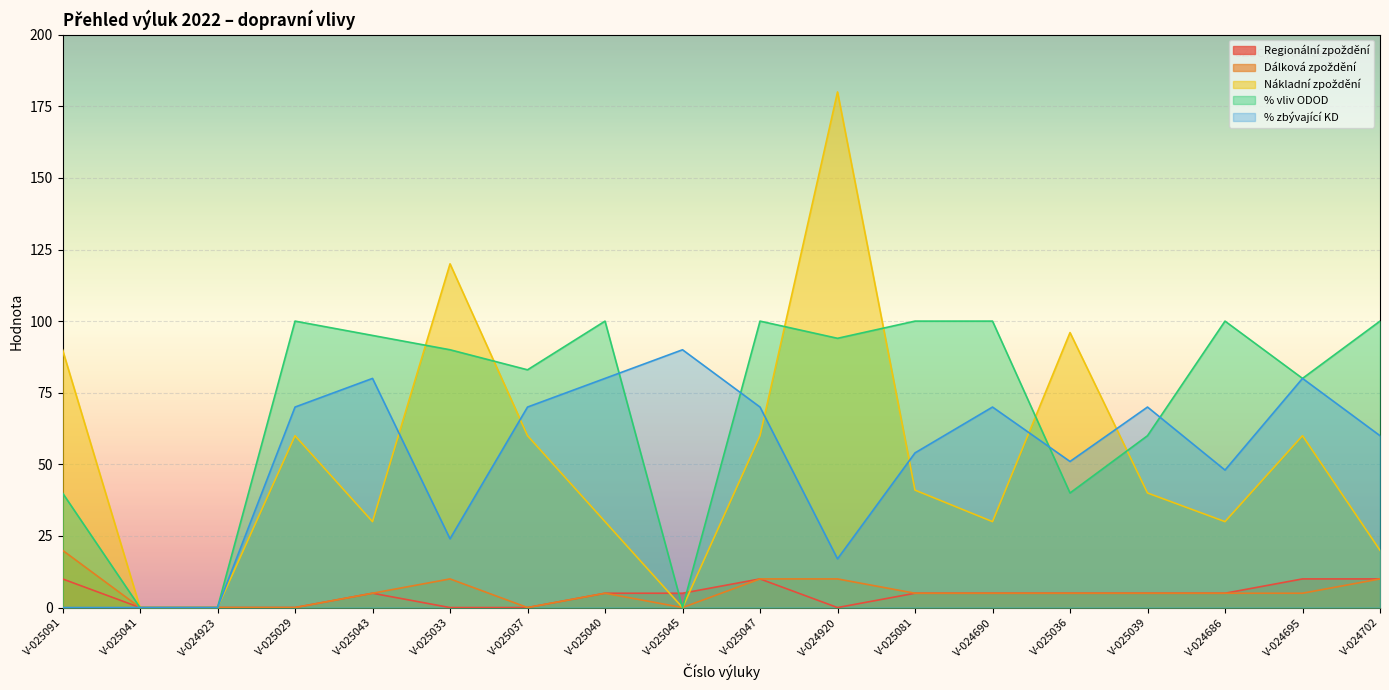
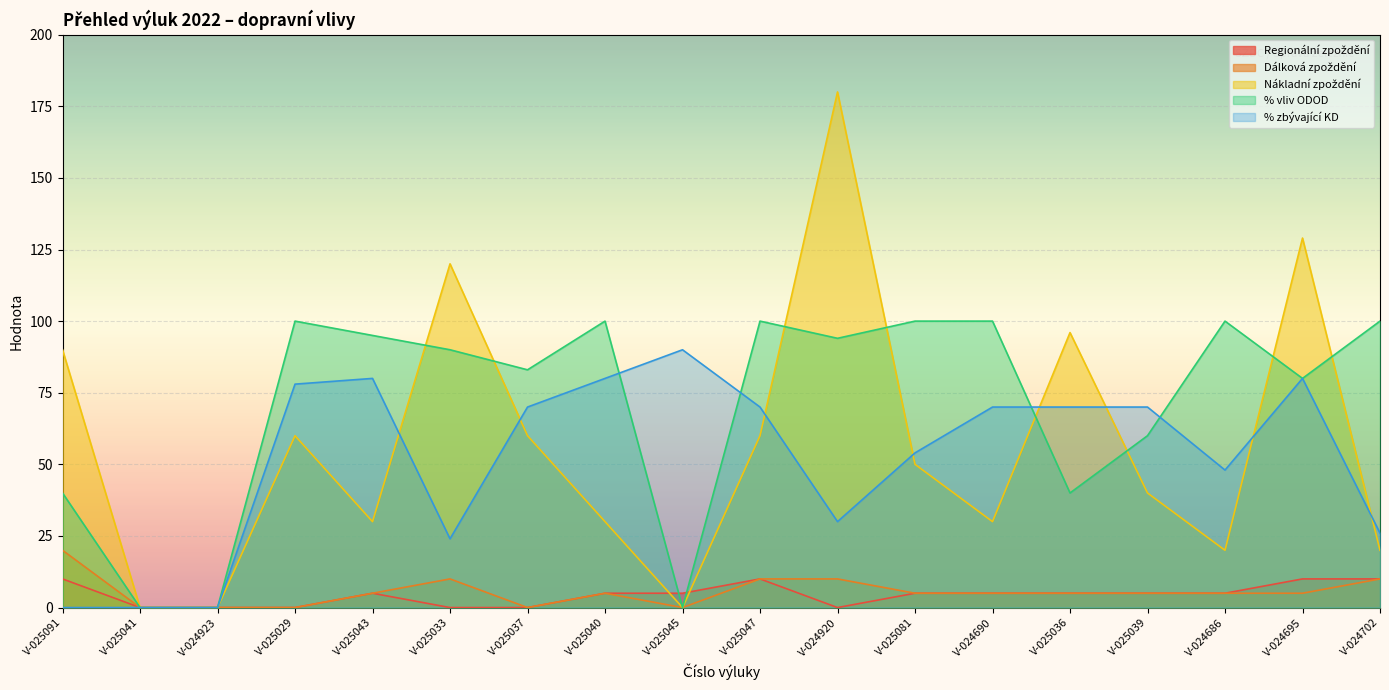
  {
    "Nákladní zpoždění": {
      "V-025091": 90,
      "V-025029": 60,
      "V-025043": 30,
      "V-025033": 120,
      "V-025037": 60,
      "V-025040": 30,
      "V-025047": 60,
      "V-024920": 180,
-     "V-025081": 41,
+     "V-025081": 50,
      "V-024690": 30,
      "V-025036": 96,
      "V-025039": 40,
-     "V-024686": 30,
-     "V-024695": 60,
+     "V-024686": 20,
+     "V-024695": 129,
      "V-024702": 20
    },
    "% vliv ODOD": {
      "V-025091": 40,
      "V-025029": 100,
      "V-025043": 95,
      "V-025033": 90,
      "V-025037": 83,
      "V-025040": 100,
      "V-025047": 100,
      "V-024920": 94,
      "V-025081": 100,
      "V-024690": 100,
      "V-025036": 40,
      "V-025039": 60,
      "V-024686": 100,
      "V-024702": 100
    },
    "% zbývající KD": {
      "V-025091": 0,
-     "V-025029": 70,
+     "V-025029": 78,
      "V-025043": 80,
      "V-025033": 24,
      "V-025037": 70,
      "V-025040": 80,
      "V-025045": 90,
      "V-025047": 70,
-     "V-024920": 17,
+     "V-024920": 30,
      "V-025081": 54,
      "V-024690": 70,
-     "V-025036": 51,
+     "V-025036": 70,
      "V-025039": 70,
      "V-024686": 48,
-     "V-024702": 60
+     "V-024702": 26
    }
  }
